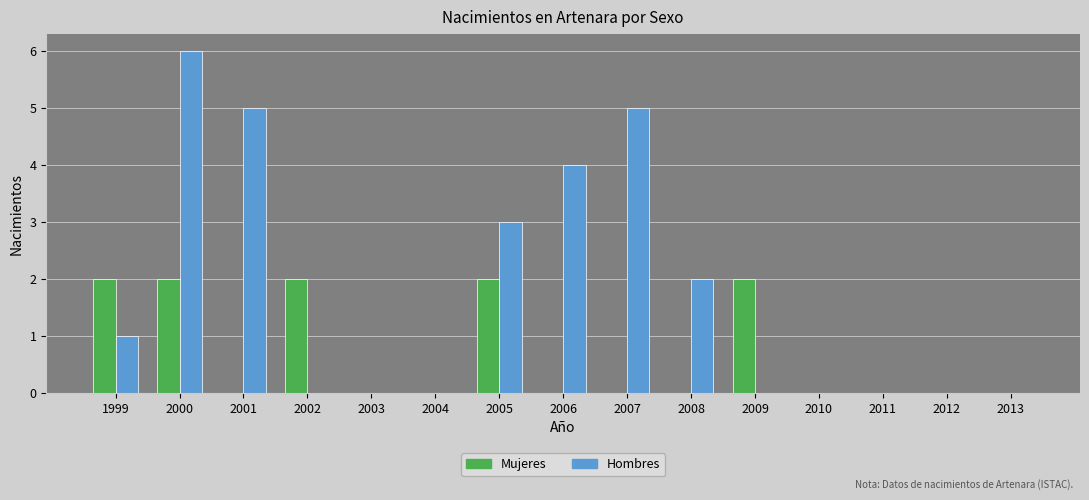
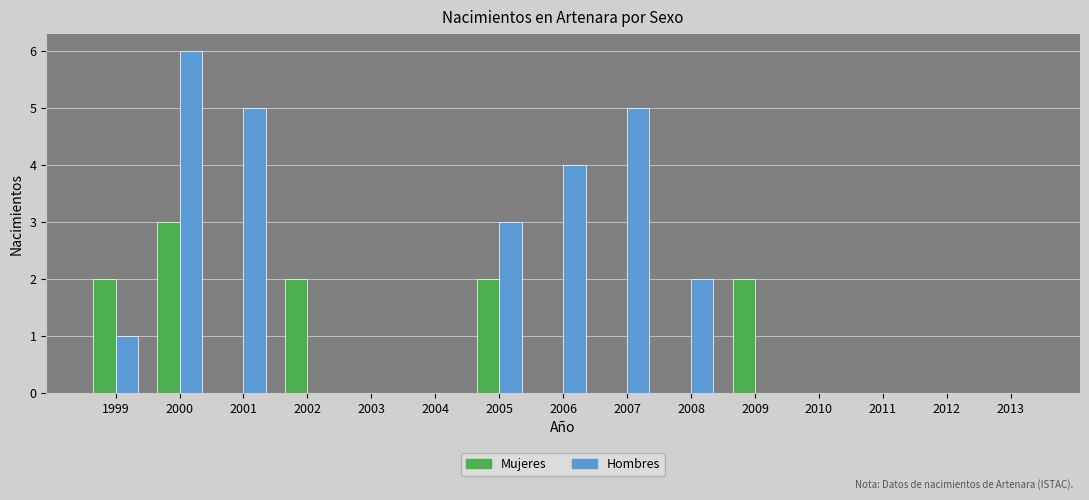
  {
    "Mujeres": {
      "1999": 2,
-     "2000": 2,
+     "2000": 3,
      "2001": 0,
      "2002": 2,
      "2003": 0,
      "2004": 0,
      "2005": 2,
      "2006": 0,
      "2007": 0,
      "2008": 0,
      "2009": 2,
      "2010": 0,
      "2011": 0,
      "2012": 0,
      "2013": 0
    },
    "Hombres": {
      "1999": 1,
      "2000": 6,
      "2001": 5,
      "2002": 0,
      "2003": 0,
      "2004": 0,
      "2005": 3,
      "2006": 4,
      "2007": 5,
      "2008": 2,
      "2009": 0,
      "2010": 0,
      "2011": 0,
      "2012": 0,
      "2013": 0
    }
  }
